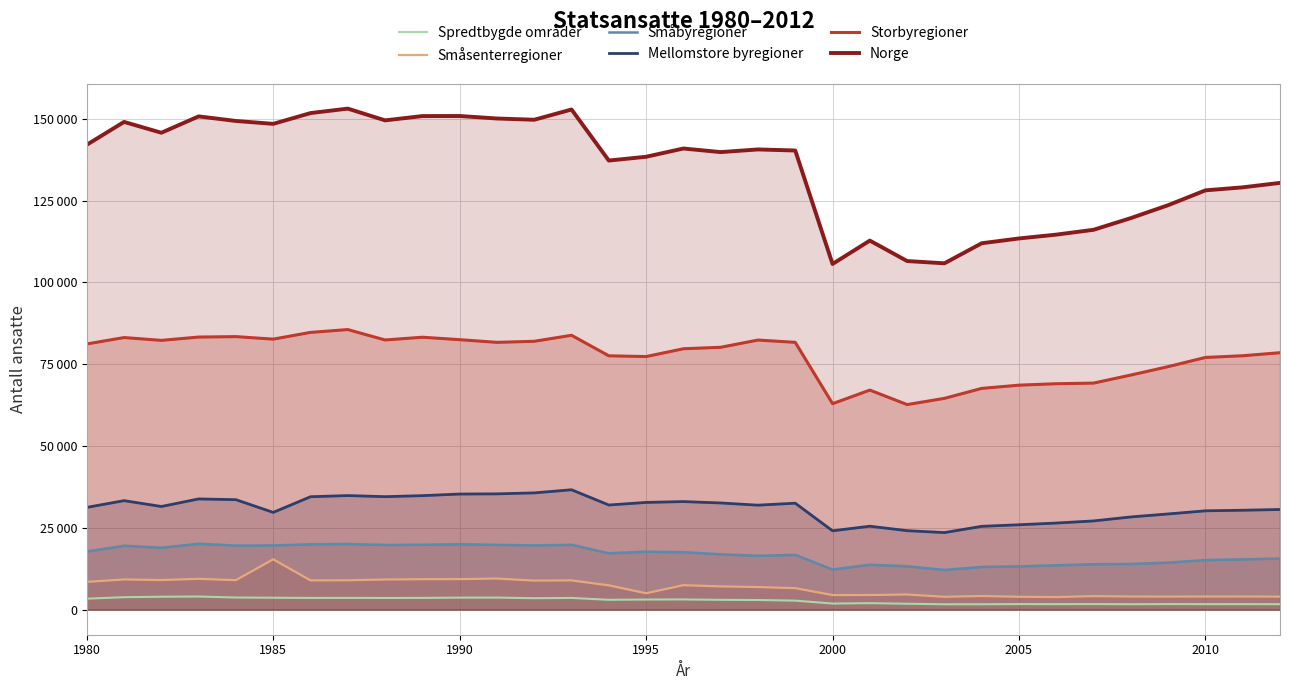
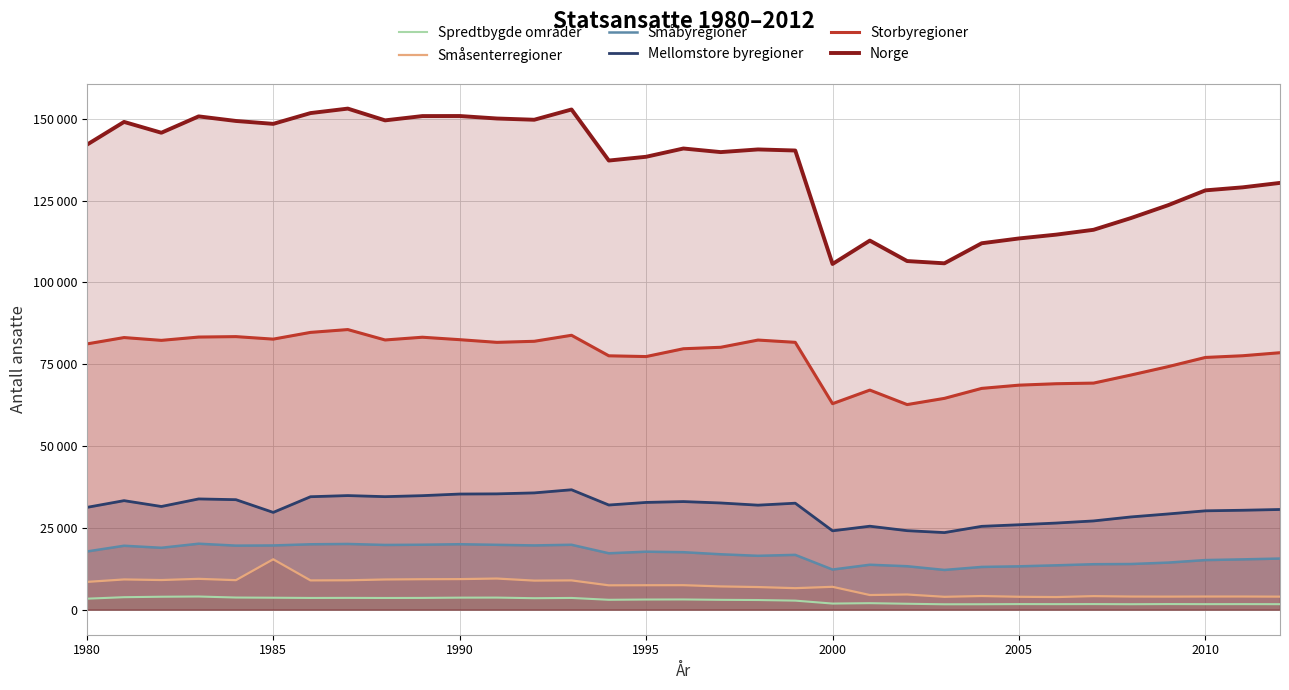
  {
    "Spredtbygde områder": {
      "1980": 3000,
      "1985": 4000,
      "1990": 4000,
      "1995": 3000,
      "2000": 2000,
      "2005": 2000,
      "2010": 2000
    },
    "Småsenterregioner": {
      "1980": 8000,
      "1985": 15000,
      "1990": 9000,
-     "1995": 5000,
-     "2000": 4000,
+     "1995": 7000,
+     "2000": 7000,
      "2005": 4000,
      "2010": 4000
    },
    "Småbyregioner": {
      "1980": 18000,
      "1985": 20000,
      "1990": 20000,
      "1995": 18000,
      "2000": 12000,
      "2005": 13000,
      "2010": 15000
    },
    "Mellomstore byregioner": {
      "1980": 31000,
      "1985": 30000,
      "1990": 35000,
      "1995": 33000,
      "2000": 24000,
      "2005": 26000,
      "2010": 30000
    },
    "Storbyregioner": {
      "1980": 81000,
      "1985": 83000,
      "1990": 83000,
      "1995": 77000,
      "2000": 63000,
      "2005": 69000,
      "2010": 77000
    },
    "Norge": {
      "1980": 142000,
      "1985": 148000,
      "1990": 151000,
      "1995": 138000,
      "2000": 106000,
      "2005": 113000,
      "2010": 128000
    }
  }
